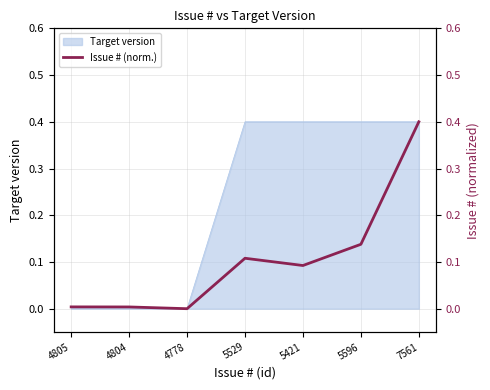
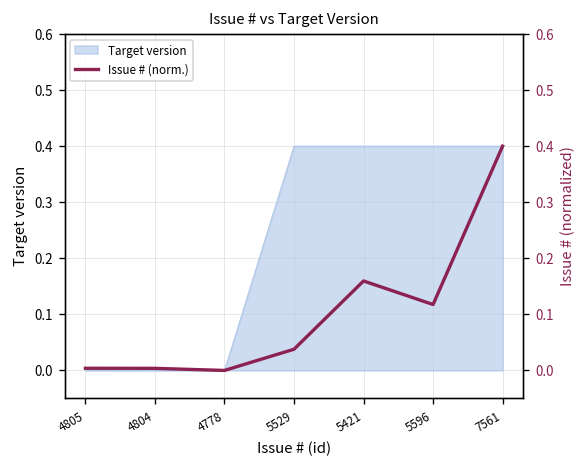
  {
    "Target version": {
      "4805": 0.00,
      "4804": 0.00,
      "4778": 0.00,
      "5529": 0.40,
      "5421": 0.40,
      "5596": 0.40,
      "7561": 0.40
    },
    "Issue # (norm.)": {
      "4805": 0.00,
      "4804": 0.00,
      "4778": 0.00,
-     "5529": 0.11,
-     "5421": 0.09,
-     "5596": 0.14,
+     "5529": 0.04,
+     "5421": 0.16,
+     "5596": 0.12,
      "7561": 0.40
    }
  }
